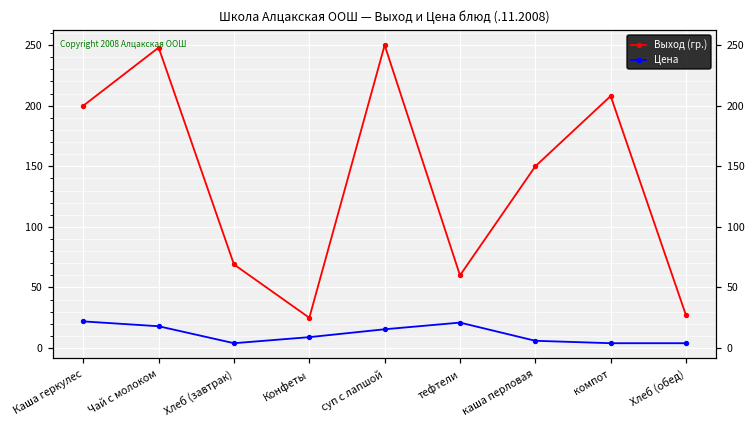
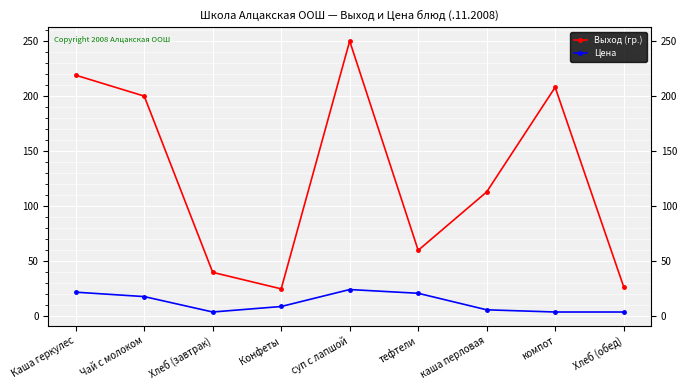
  {
    "Выход (гр.)": {
-     "Каша геркулес": 200,
-     "Чай с молоком": 248,
-     "Хлеб (завтрак)": 69,
+     "Каша геркулес": 219,
+     "Чай с молоком": 200,
+     "Хлеб (завтрак)": 40,
      "Конфеты": 25,
      "суп с лапшой": 250,
      "тефтели": 60,
-     "каша перловая": 150,
+     "каша перловая": 113,
      "компот": 208,
      "Хлеб (обед)": 27
    },
    "Цена": {
      "Каша геркулес": 22,
      "Чай с молоком": 18,
      "Хлеб (завтрак)": 4,
      "Конфеты": 9,
-     "суп с лапшой": 16,
+     "суп с лапшой": 24,
      "тефтели": 21,
      "каша перловая": 6,
      "компот": 4,
      "Хлеб (обед)": 4
    }
  }
